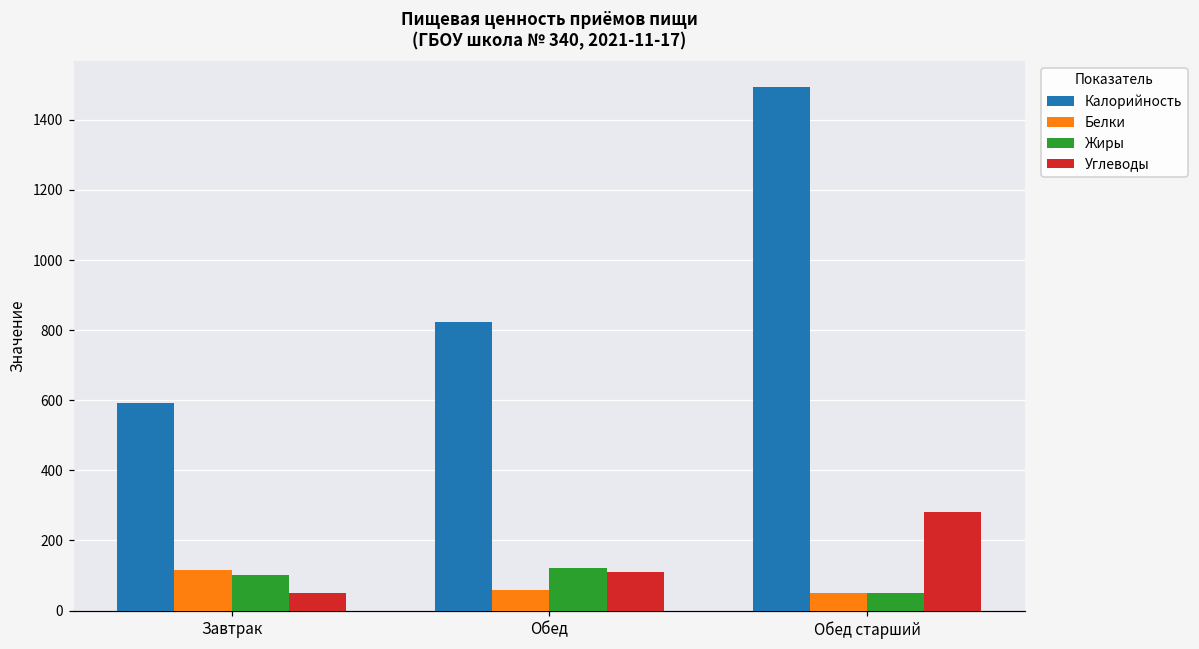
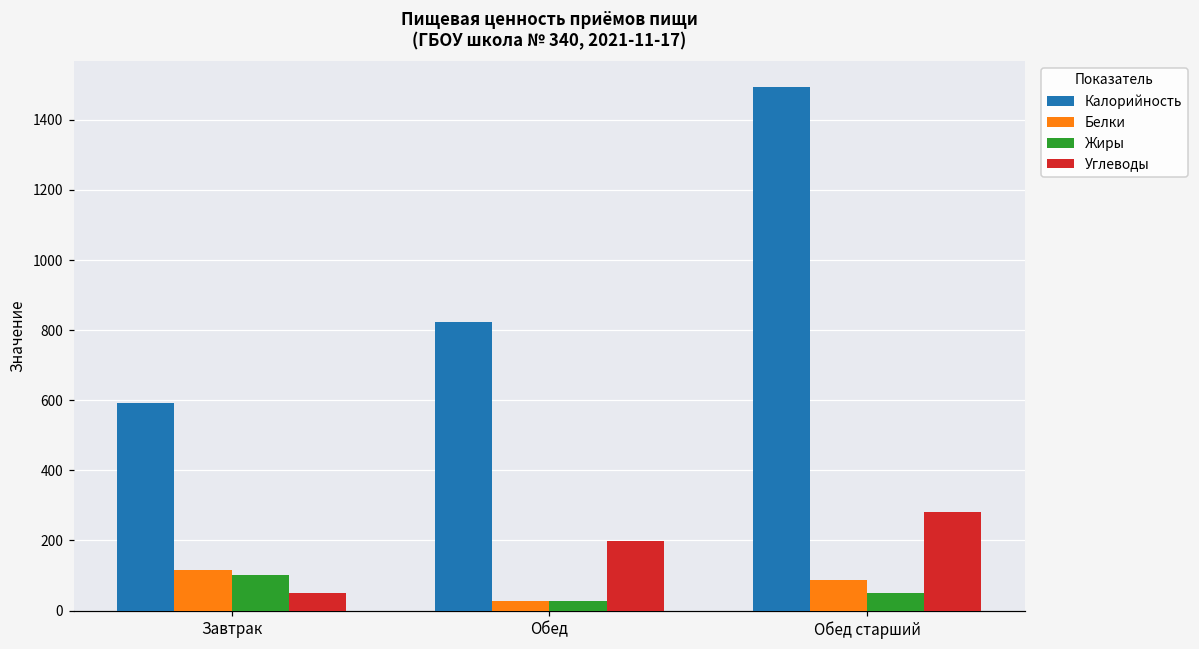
  {
    "Калорийность": {
      "Завтрак": 590,
      "Обед": 820,
      "Обед старший": 1490
    },
    "Белки": {
      "Завтрак": 120,
-     "Обед": 60,
-     "Обед старший": 50
+     "Обед": 30,
+     "Обед старший": 90
    },
    "Жиры": {
      "Завтрак": 100,
-     "Обед": 120,
+     "Обед": 30,
      "Обед старший": 50
    },
    "Углеводы": {
      "Завтрак": 50,
-     "Обед": 110,
+     "Обед": 200,
      "Обед старший": 280
    }
  }
